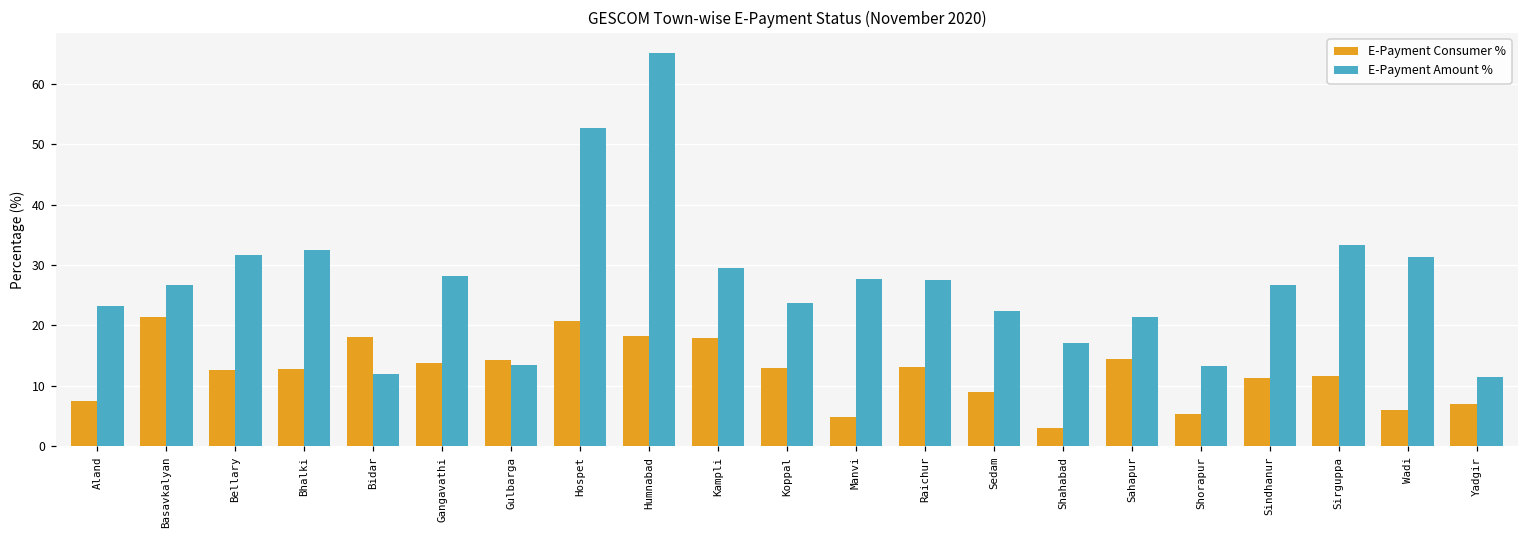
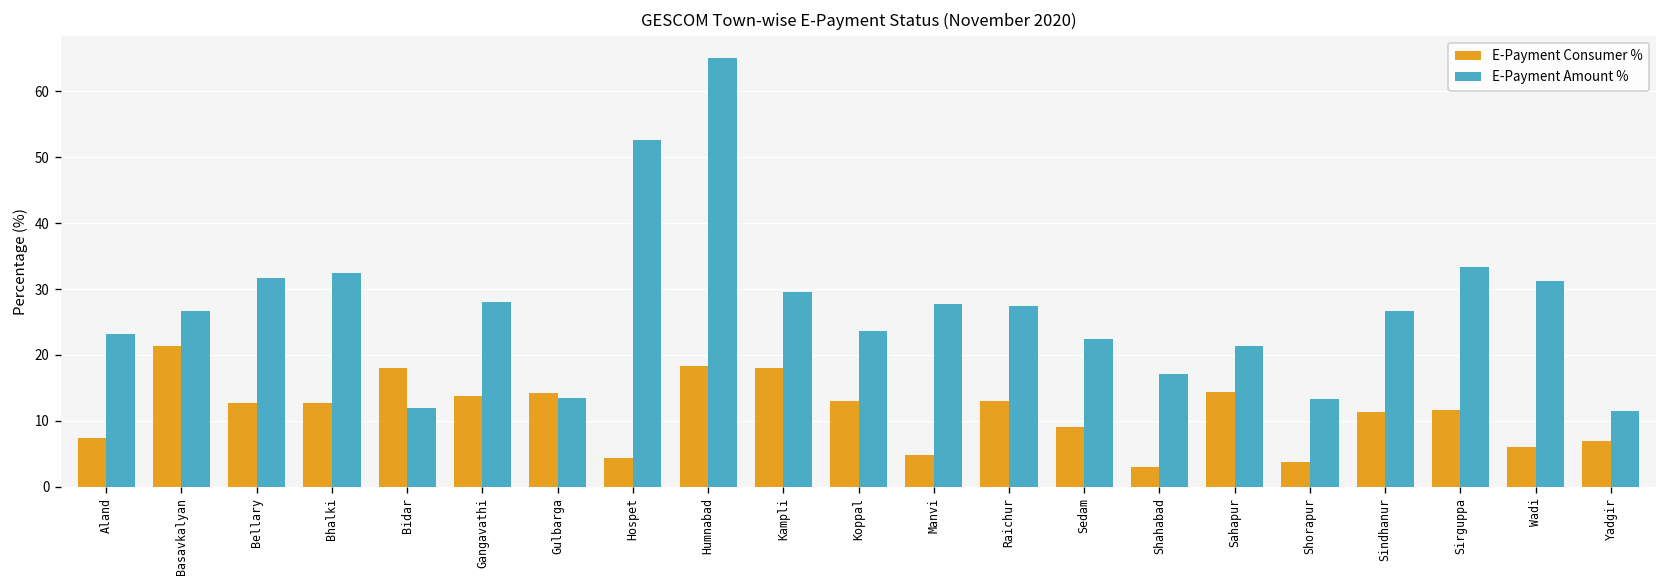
  {
    "E-Payment Consumer %": {
      "Aland": 7,
      "Basavkalyan": 21,
      "Bellary": 13,
      "Bhalki": 13,
      "Bidar": 18,
      "Gangavathi": 14,
      "Gulbarga": 14,
-     "Hospet": 21,
+     "Hospet": 4,
      "Humnabad": 18,
      "Kampli": 18,
      "Koppal": 13,
      "Manvi": 5,
      "Raichur": 13,
      "Sedam": 9,
      "Shahabad": 3,
      "Sahapur": 14,
-     "Shorapur": 5,
+     "Shorapur": 4,
      "Sindhanur": 11,
      "Sirguppa": 12,
      "Wadi": 6,
      "Yadgir": 7
    },
    "E-Payment Amount %": {
      "Aland": 23,
      "Basavkalyan": 27,
      "Bellary": 32,
      "Bhalki": 32,
      "Bidar": 12,
      "Gangavathi": 28,
      "Gulbarga": 14,
      "Hospet": 53,
      "Humnabad": 65,
      "Kampli": 30,
      "Koppal": 24,
      "Manvi": 28,
      "Raichur": 27,
      "Sedam": 22,
      "Shahabad": 17,
      "Sahapur": 21,
      "Shorapur": 13,
      "Sindhanur": 27,
      "Sirguppa": 33,
      "Wadi": 31,
      "Yadgir": 11
    }
  }
